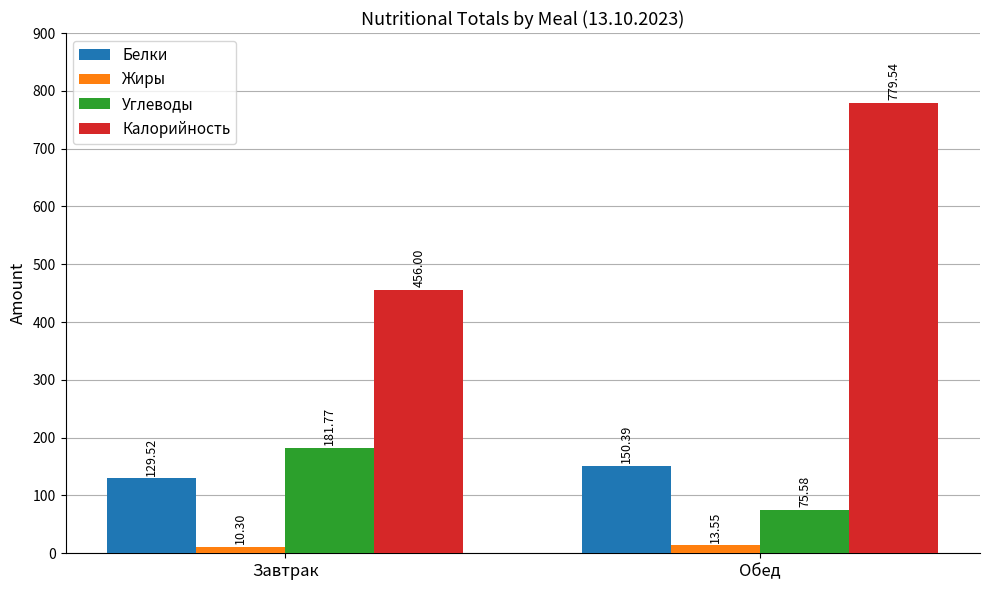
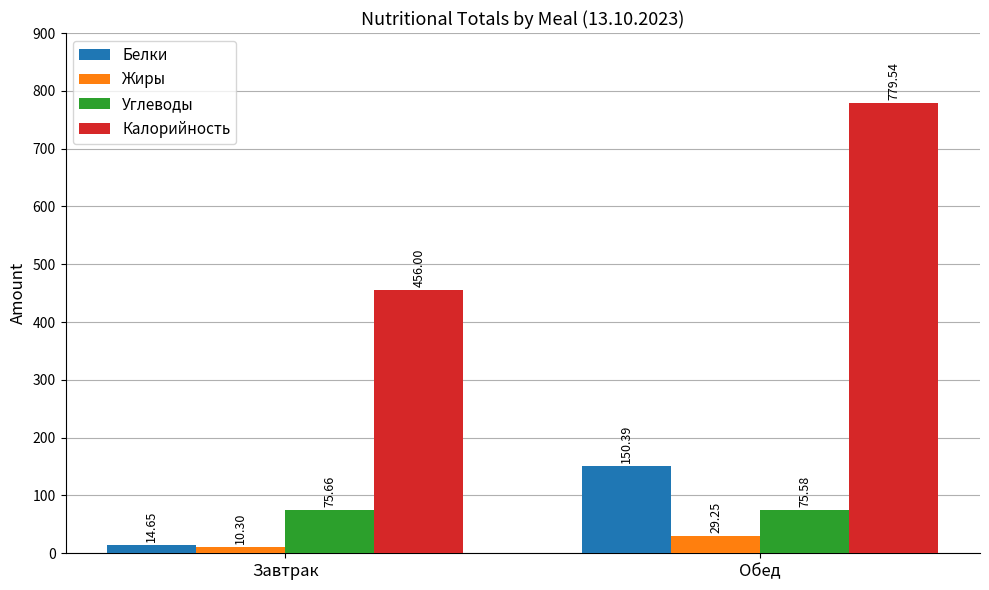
  {
    "Белки": {
-     "Завтрак": 129.52,
+     "Завтрак": 14.65,
      "Обед": 150.39
    },
    "Жиры": {
      "Завтрак": 10.30,
-     "Обед": 13.55
+     "Обед": 29.25
    },
    "Углеводы": {
-     "Завтрак": 181.77,
+     "Завтрак": 75.66,
      "Обед": 75.58
    },
    "Калорийность": {
      "Завтрак": 456.00,
      "Обед": 779.54
    }
  }
